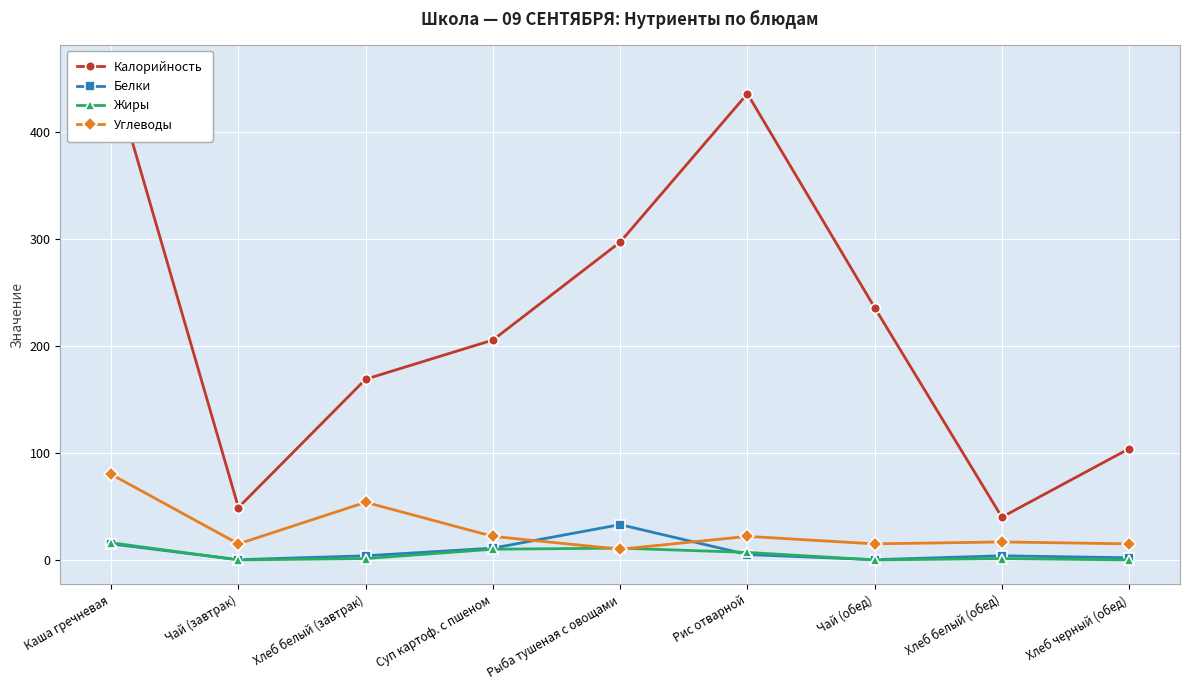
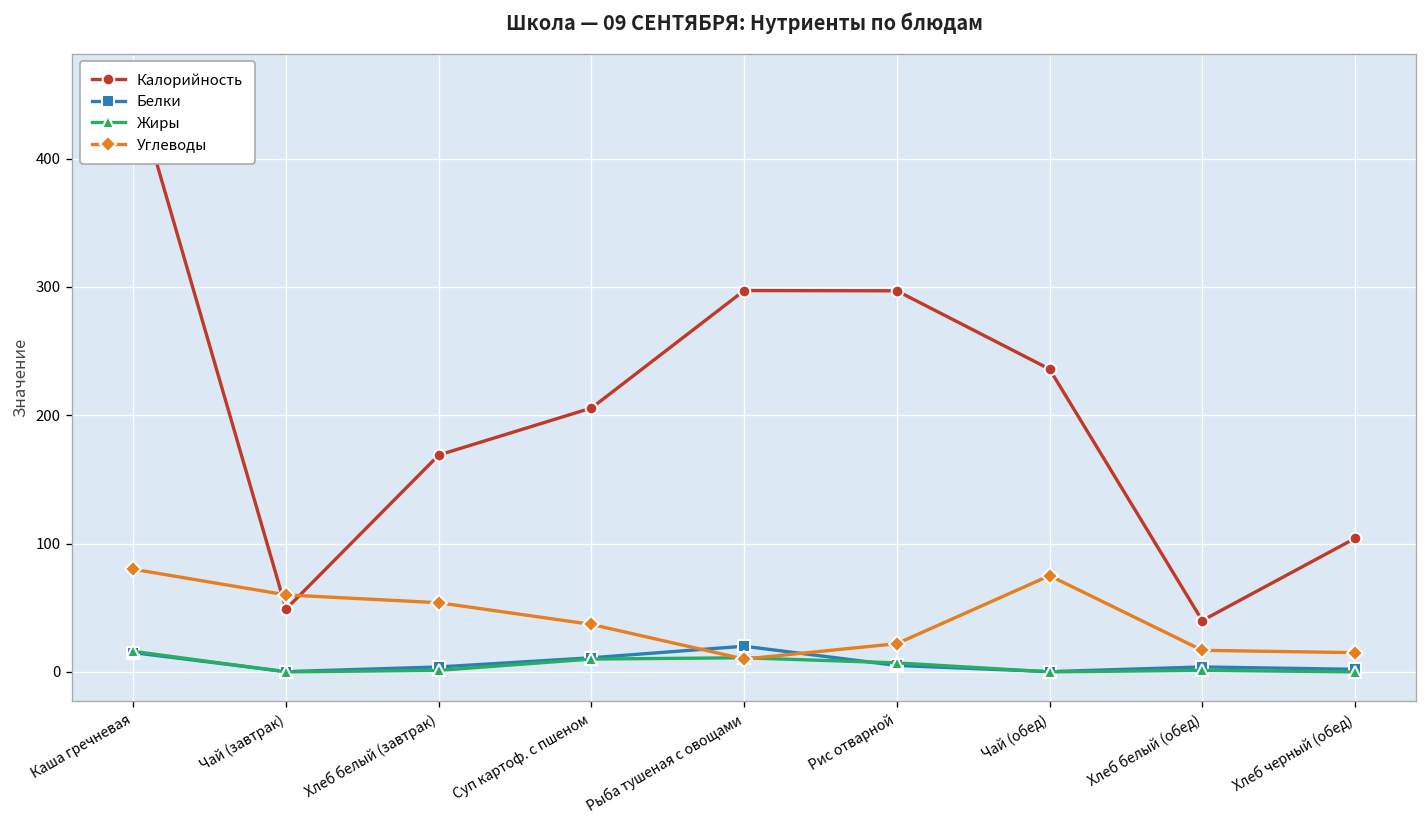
  {
    "Калорийность": {
      "Чай (завтрак)": 49,
      "Хлеб белый (завтрак)": 169,
      "Суп картоф. с пшеном": 206,
      "Рыба тушеная с овощами": 297,
-     "Рис отварной": 436,
+     "Рис отварной": 297,
      "Чай (обед)": 236,
      "Хлеб белый (обед)": 40,
      "Хлеб черный (обед)": 104
    },
    "Белки": {
      "Хлеб белый (завтрак)": 4,
-     "Рыба тушеная с овощами": 33,
+     "Рыба тушеная с овощами": 20,
      "Хлеб белый (обед)": 4
    },
    "Жиры": {
      "Хлеб белый (завтрак)": 1,
      "Хлеб белый (обед)": 1
    },
    "Углеводы": {
      "Каша гречневая": 80,
-     "Чай (завтрак)": 15,
+     "Чай (завтрак)": 60,
      "Хлеб белый (завтрак)": 54,
-     "Суп картоф. с пшеном": 22,
+     "Суп картоф. с пшеном": 37,
      "Рис отварной": 22,
-     "Чай (обед)": 15,
+     "Чай (обед)": 75,
      "Хлеб белый (обед)": 17,
      "Хлеб черный (обед)": 15
    }
  }
